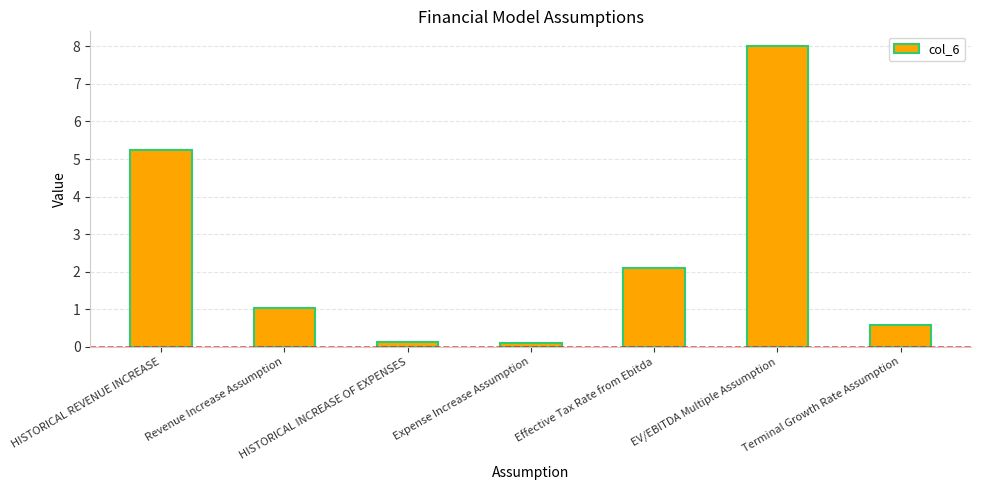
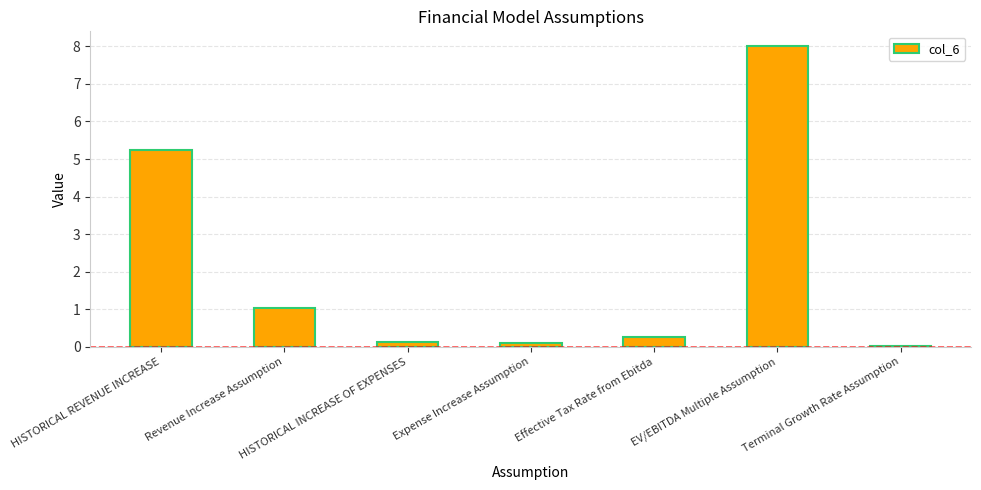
  {
    "HISTORICAL REVENUE INCREASE": 5.2,
    "Revenue Increase Assumption": 1.0,
    "HISTORICAL INCREASE OF EXPENSES": 0.1,
    "Expense Increase Assumption": 0.1,
-   "Effective Tax Rate from Ebitda": 2.1,
+   "Effective Tax Rate from Ebitda": 0.3,
    "EV/EBITDA Multiple Assumption": 8.0,
-   "Terminal Growth Rate Assumption": 0.6
+   "Terminal Growth Rate Assumption": 0.0
  }
